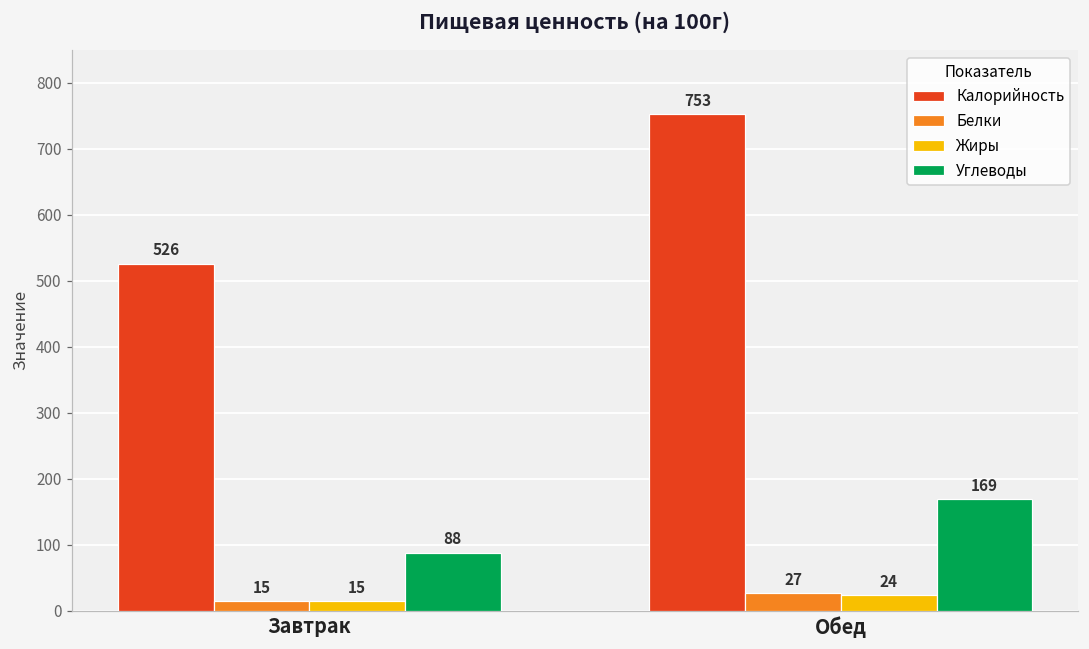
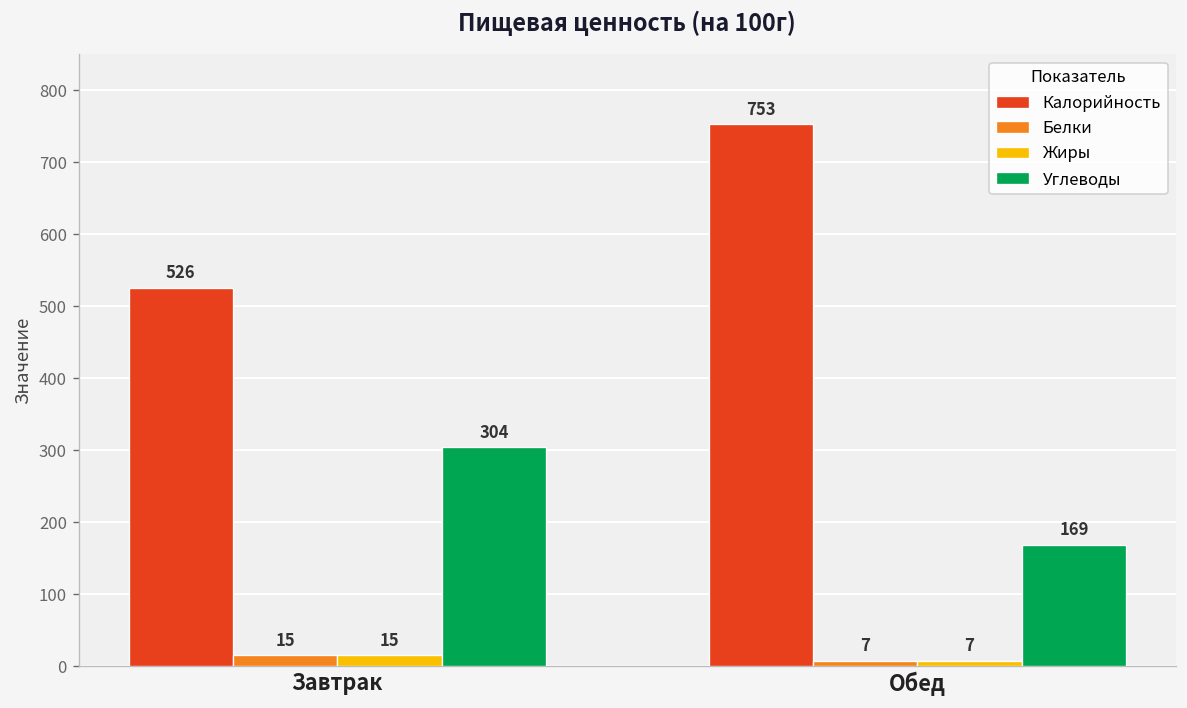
  {
    "Калорийность": {
      "Завтрак": 526,
      "Обед": 753
    },
    "Белки": {
      "Завтрак": 15,
-     "Обед": 27
+     "Обед": 7
    },
    "Жиры": {
      "Завтрак": 15,
-     "Обед": 24
+     "Обед": 7
    },
    "Углеводы": {
-     "Завтрак": 88,
+     "Завтрак": 304,
      "Обед": 169
    }
  }
